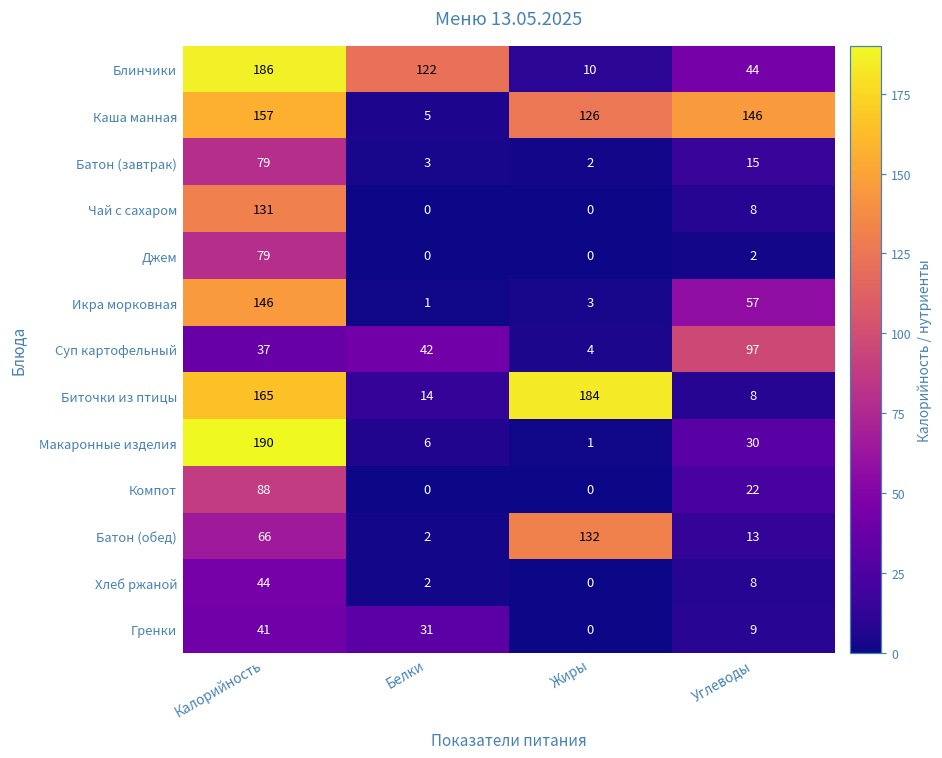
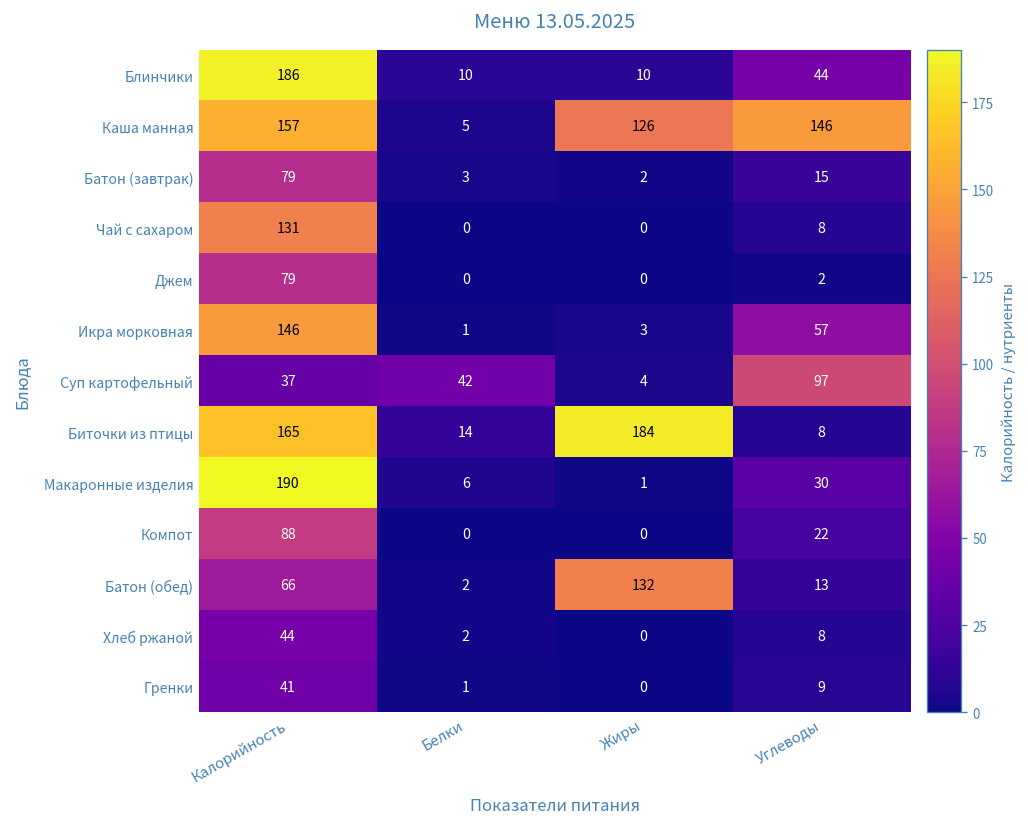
  {
    "Блинчики": {
      "Калорийность": 186,
-     "Белки": 122,
+     "Белки": 10,
      "Жиры": 10,
      "Углеводы": 44
    },
    "Каша манная": {
      "Калорийность": 157,
      "Белки": 5,
      "Жиры": 126,
      "Углеводы": 146
    },
    "Батон (завтрак)": {
      "Калорийность": 79,
      "Белки": 3,
      "Жиры": 2,
      "Углеводы": 15
    },
    "Чай с сахаром": {
      "Калорийность": 131,
      "Белки": 0,
      "Жиры": 0,
      "Углеводы": 8
    },
    "Джем": {
      "Калорийность": 79,
      "Белки": 0,
      "Жиры": 0,
      "Углеводы": 2
    },
    "Икра морковная": {
      "Калорийность": 146,
      "Белки": 1,
      "Жиры": 3,
      "Углеводы": 57
    },
    "Суп картофельный": {
      "Калорийность": 37,
      "Белки": 42,
      "Жиры": 4,
      "Углеводы": 97
    },
    "Биточки из птицы": {
      "Калорийность": 165,
      "Белки": 14,
      "Жиры": 184,
      "Углеводы": 8
    },
    "Макаронные изделия": {
      "Калорийность": 190,
      "Белки": 6,
      "Жиры": 1,
      "Углеводы": 30
    },
    "Компот": {
      "Калорийность": 88,
      "Белки": 0,
      "Жиры": 0,
      "Углеводы": 22
    },
    "Батон (обед)": {
      "Калорийность": 66,
      "Белки": 2,
      "Жиры": 132,
      "Углеводы": 13
    },
    "Хлеб ржаной": {
      "Калорийность": 44,
      "Белки": 2,
      "Жиры": 0,
      "Углеводы": 8
    },
    "Гренки": {
      "Калорийность": 41,
-     "Белки": 31,
+     "Белки": 1,
      "Жиры": 0,
      "Углеводы": 9
    }
  }
